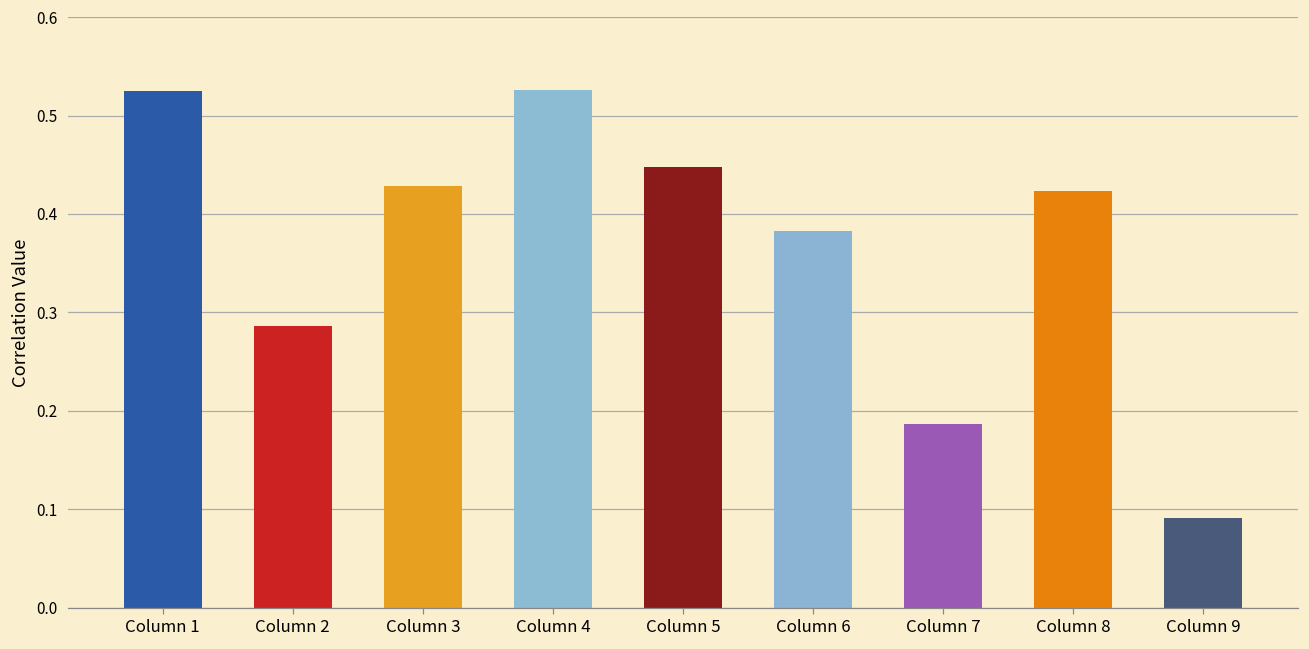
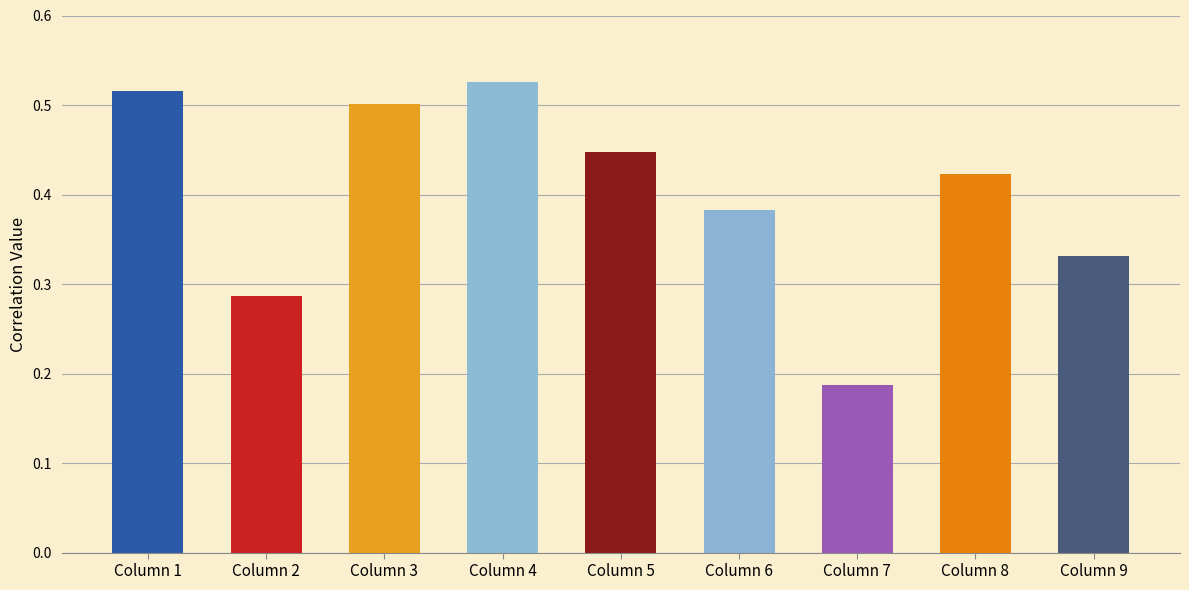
  {
-   "Column 1": 0.53,
+   "Column 1": 0.52,
    "Column 2": 0.29,
-   "Column 3": 0.43,
+   "Column 3": 0.50,
    "Column 4": 0.53,
    "Column 5": 0.45,
    "Column 6": 0.38,
    "Column 7": 0.19,
    "Column 8": 0.42,
-   "Column 9": 0.09
+   "Column 9": 0.33
  }
